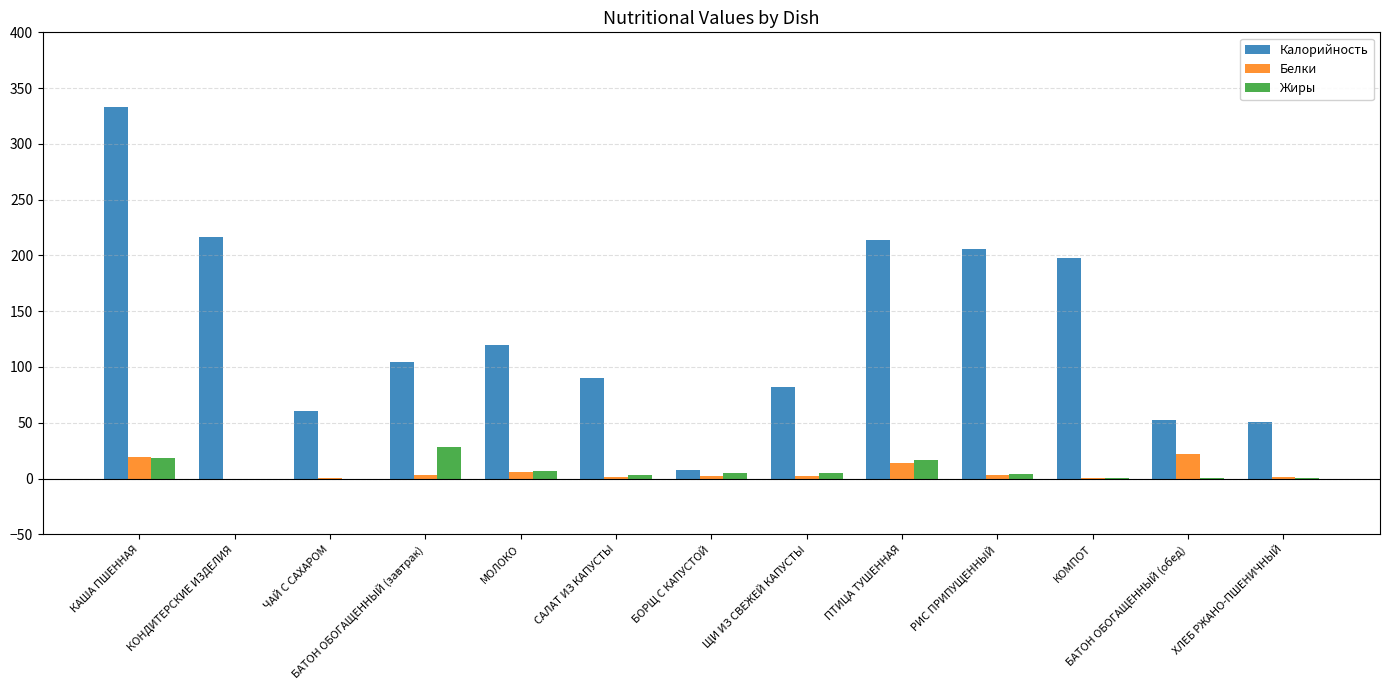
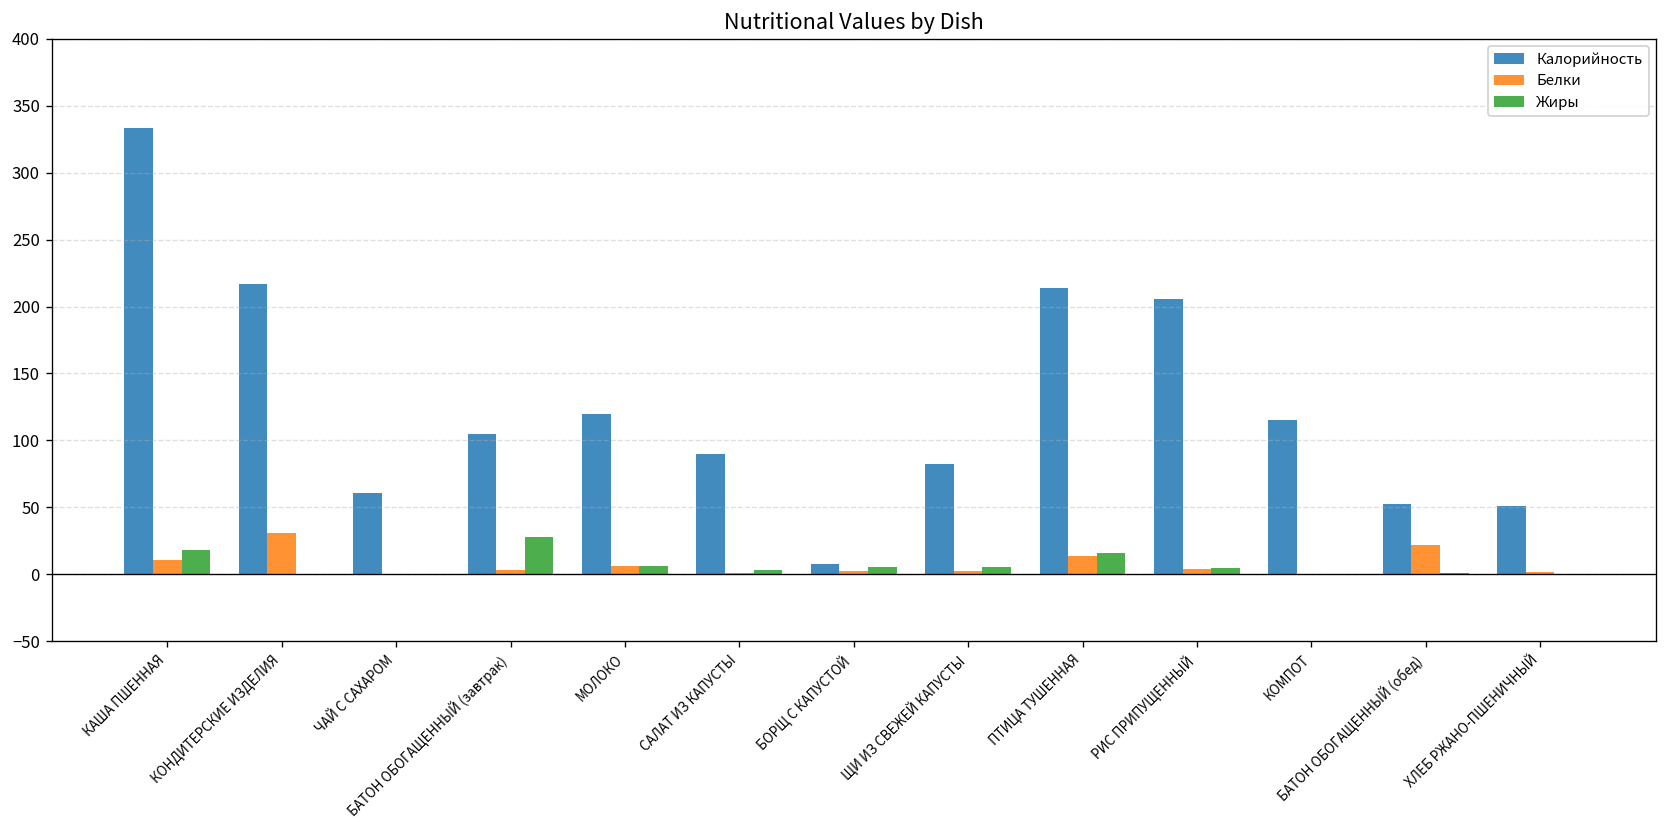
  {
    "Калорийность": {
      "КАША ПШЕННАЯ": 333,
      "КОНДИТЕРСКИЕ ИЗДЕЛИЯ": 217,
      "ЧАЙ С САХАРОМ": 61,
      "БАТОН ОБОГАЩЕННЫЙ (завтрак)": 105,
      "МОЛОКО": 120,
      "САЛАТ ИЗ КАПУСТЫ": 90,
      "БОРЩ С КАПУСТОЙ": 8,
      "ЩИ ИЗ СВЕЖЕЙ КАПУСТЫ": 82,
      "ПТИЦА ТУШЕННАЯ": 214,
      "РИС ПРИПУЩЕННЫЙ": 206,
-     "КОМПОТ": 198,
+     "КОМПОТ": 115,
      "БАТОН ОБОГАЩЕННЫЙ (обед)": 52,
      "ХЛЕБ РЖАНО-ПШЕНИЧНЫЙ": 51
    },
    "Белки": {
-     "КАША ПШЕННАЯ": 19,
-     "КОНДИТЕРСКИЕ ИЗДЕЛИЯ": 0,
+     "КАША ПШЕННАЯ": 11,
+     "КОНДИТЕРСКИЕ ИЗДЕЛИЯ": 31,
      "БАТОН ОБОГАЩЕННЫЙ (завтрак)": 3,
      "МОЛОКО": 6,
      "БОРЩ С КАПУСТОЙ": 2,
      "ПТИЦА ТУШЕННАЯ": 14,
      "РИС ПРИПУЩЕННЫЙ": 4,
      "БАТОН ОБОГАЩЕННЫЙ (обед)": 22
    },
    "Жиры": {
      "КАША ПШЕННАЯ": 18,
      "КОНДИТЕРСКИЕ ИЗДЕЛИЯ": 0,
      "ЧАЙ С САХАРОМ": 0,
      "БАТОН ОБОГАЩЕННЫЙ (завтрак)": 28,
      "МОЛОКО": 6,
      "САЛАТ ИЗ КАПУСТЫ": 3,
      "БОРЩ С КАПУСТОЙ": 5,
      "ЩИ ИЗ СВЕЖЕЙ КАПУСТЫ": 5,
      "ПТИЦА ТУШЕННАЯ": 16,
      "РИС ПРИПУЩЕННЫЙ": 5
    }
  }
